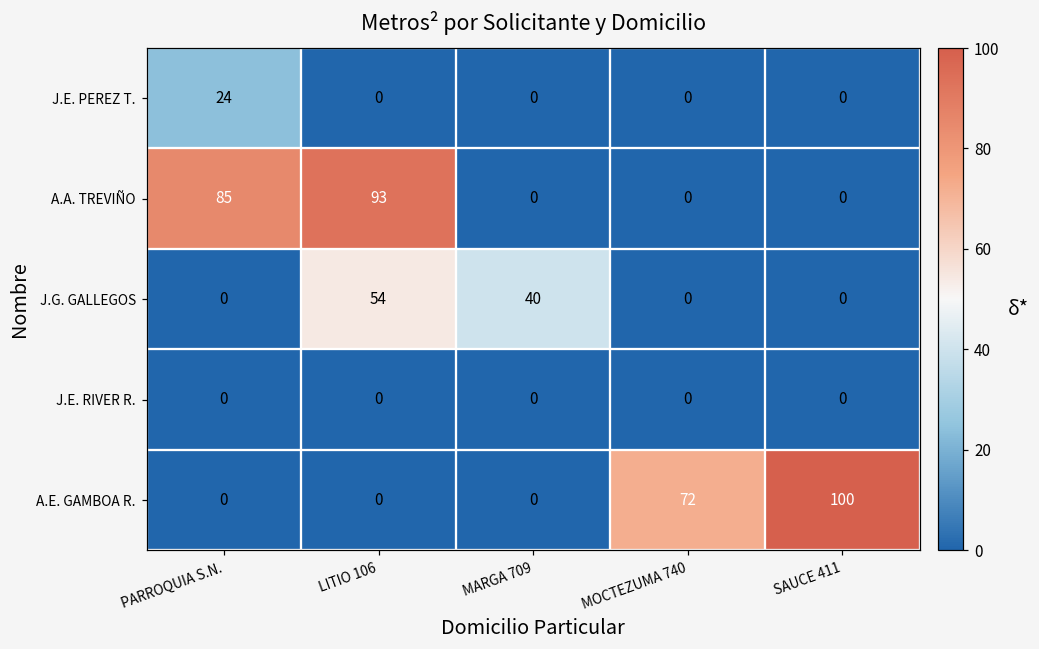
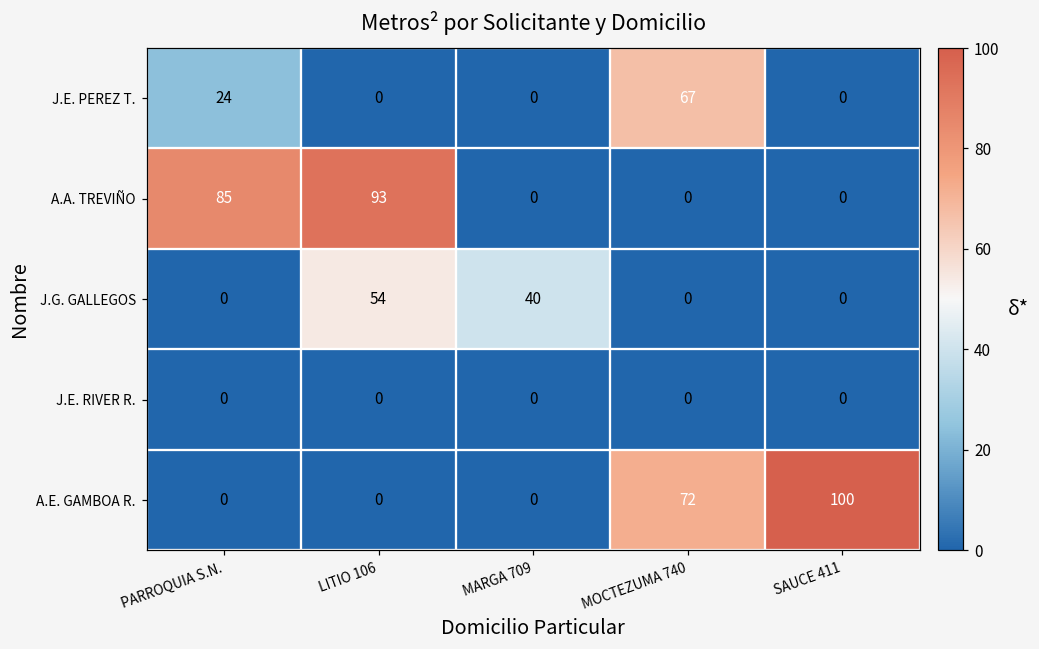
  {
    "J.E. PEREZ T.": {
      "PARROQUIA S.N.": 24,
      "LITIO 106": 0,
      "MARGA 709": 0,
-     "MOCTEZUMA 740": 0,
+     "MOCTEZUMA 740": 67,
      "SAUCE 411": 0
    },
    "A.A. TREVIÑO": {
      "PARROQUIA S.N.": 85,
      "LITIO 106": 93,
      "MARGA 709": 0,
      "MOCTEZUMA 740": 0,
      "SAUCE 411": 0
    },
    "J.G. GALLEGOS": {
      "PARROQUIA S.N.": 0,
      "LITIO 106": 54,
      "MARGA 709": 40,
      "MOCTEZUMA 740": 0,
      "SAUCE 411": 0
    },
    "J.E. RIVER R.": {
      "PARROQUIA S.N.": 0,
      "LITIO 106": 0,
      "MARGA 709": 0,
      "MOCTEZUMA 740": 0,
      "SAUCE 411": 0
    },
    "A.E. GAMBOA R.": {
      "PARROQUIA S.N.": 0,
      "LITIO 106": 0,
      "MARGA 709": 0,
      "MOCTEZUMA 740": 72,
      "SAUCE 411": 100
    }
  }
